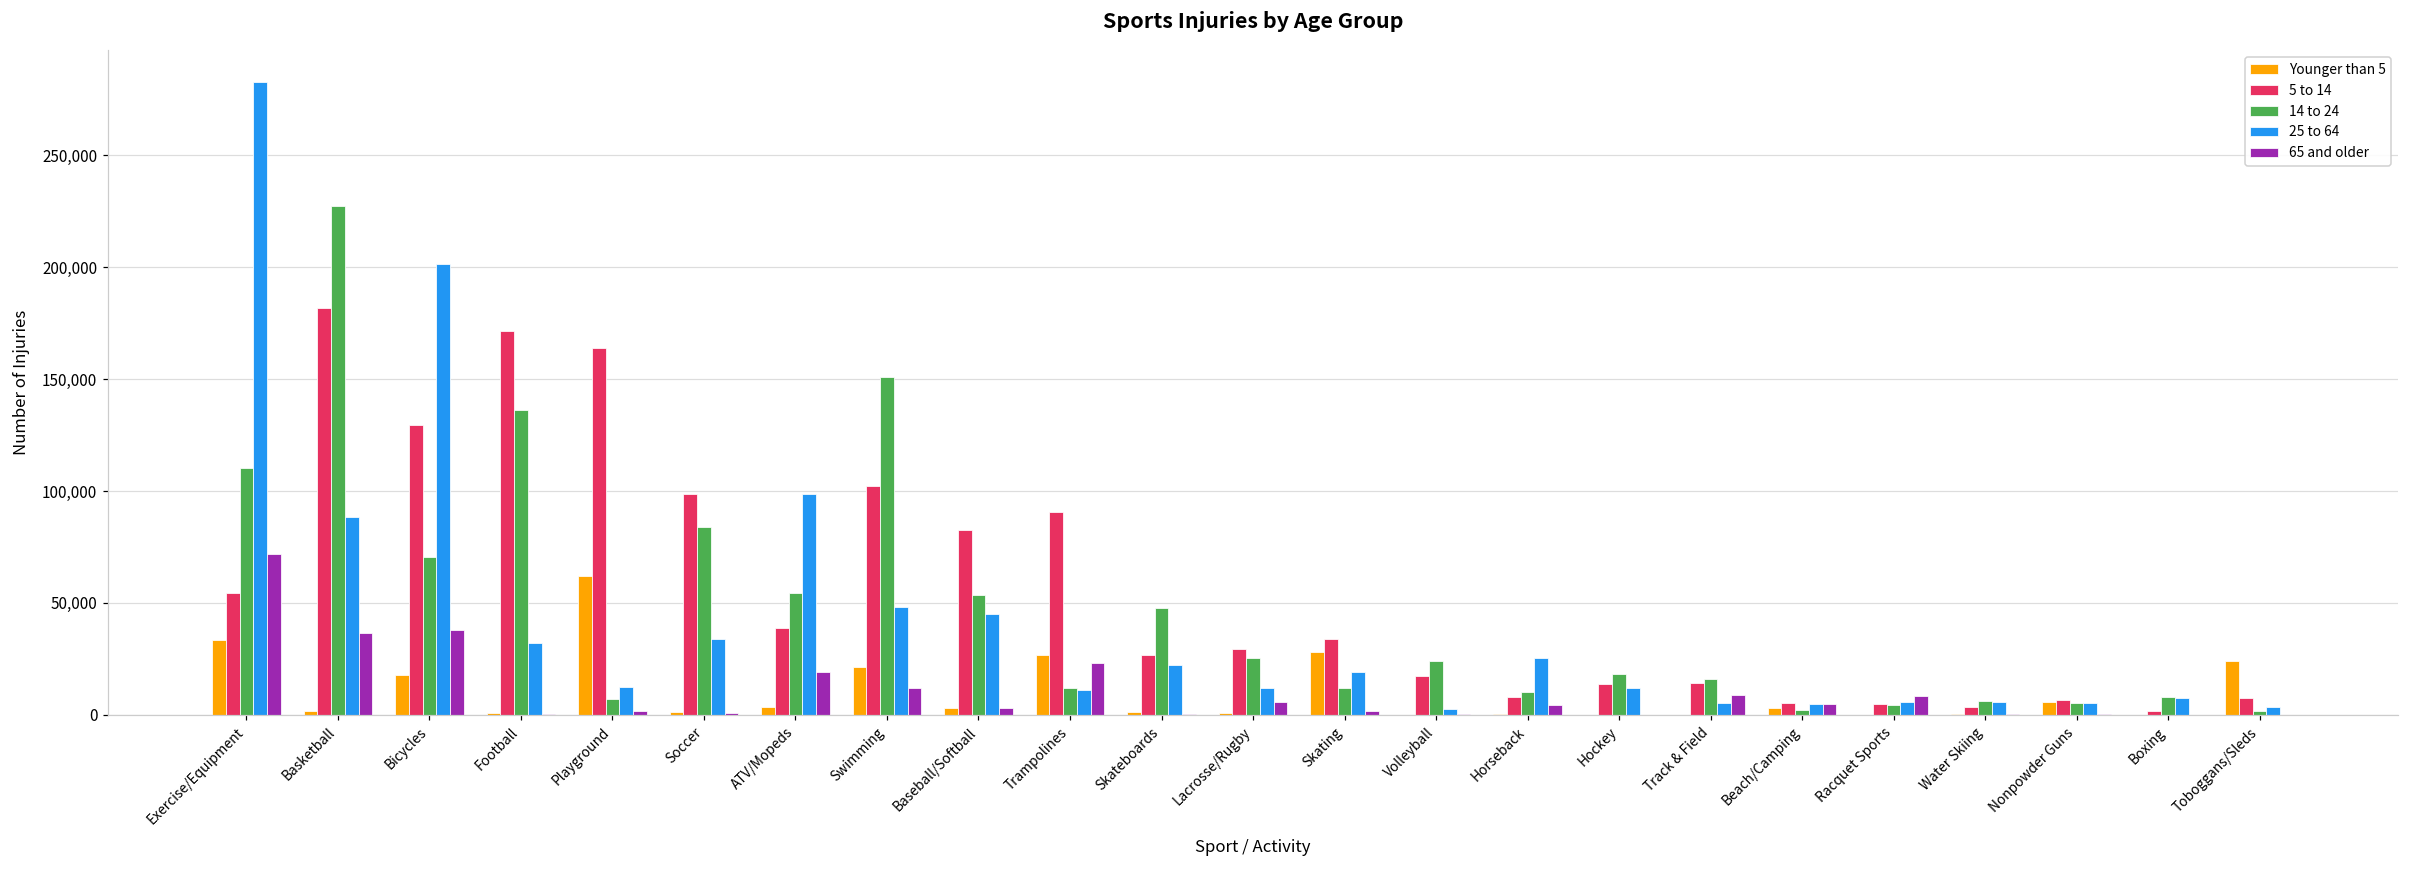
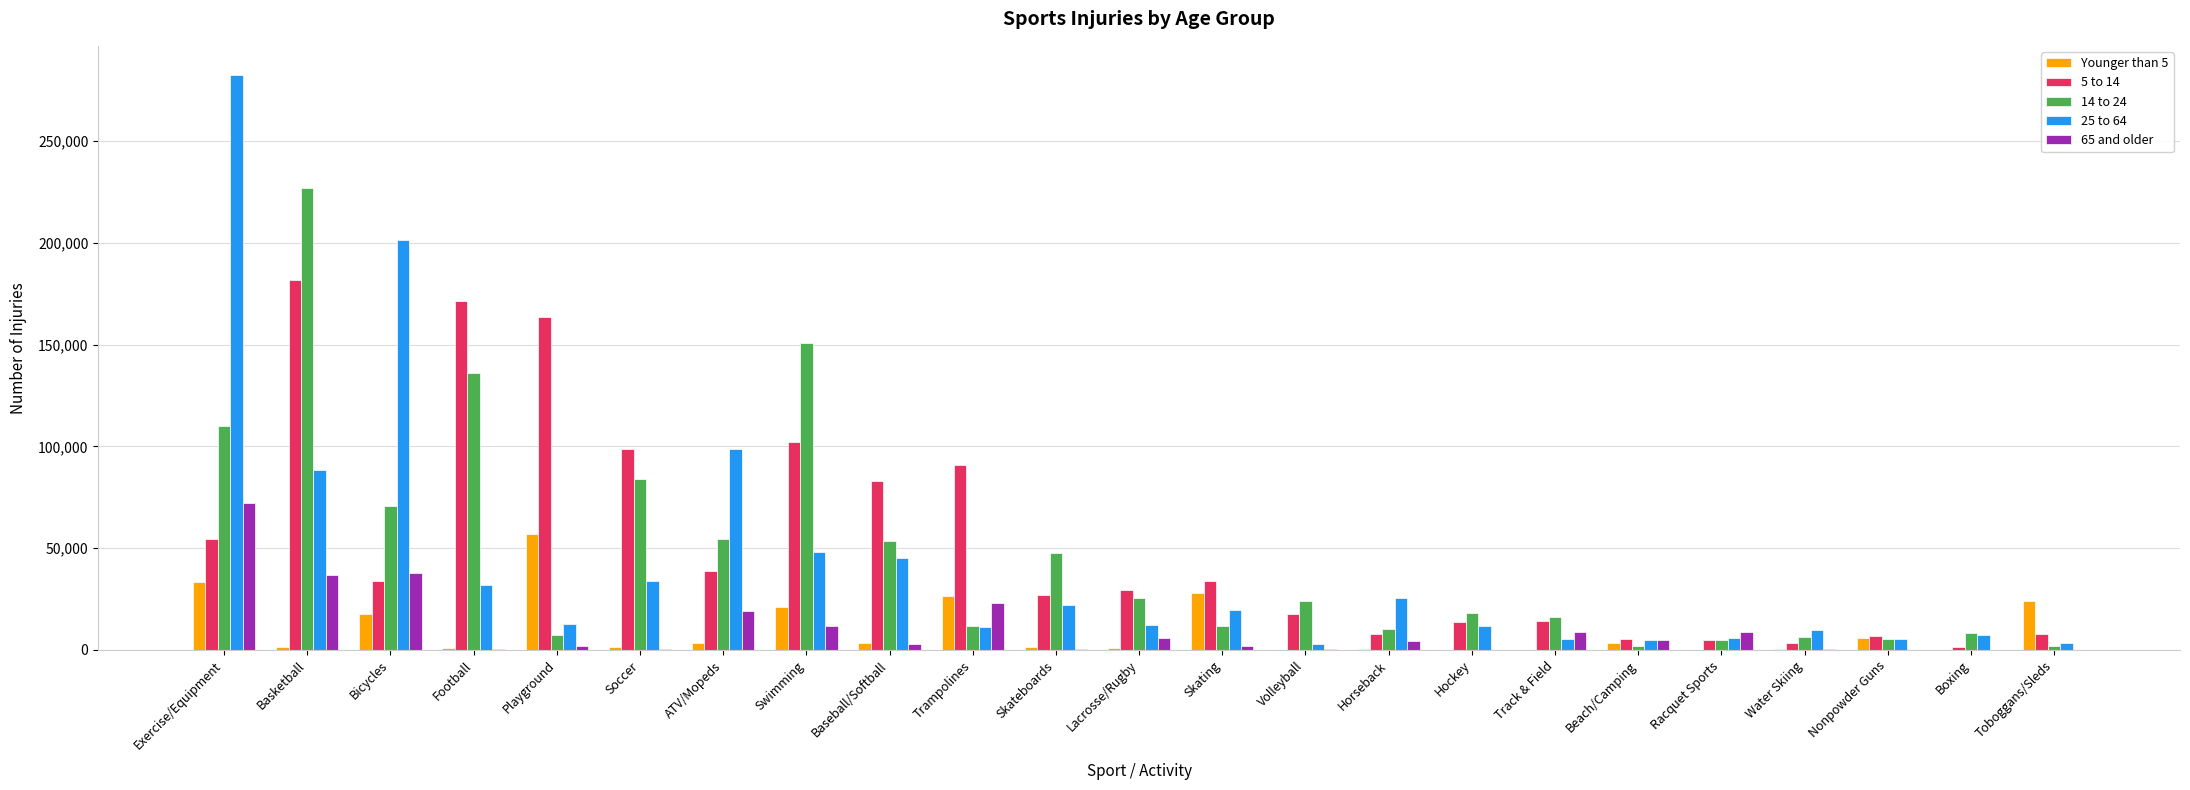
  {
    "Younger than 5": {
      "Exercise/Equipment": "33,000",
      "Basketball": "2,000",
      "Bicycles": "18,000",
-     "Playground": "62,000",
+     "Playground": "57,000",
      "Soccer": "1,000",
      "ATV/Mopeds": "4,000",
      "Swimming": "21,000",
      "Baseball/Softball": "3,000",
      "Trampolines": "27,000",
      "Skateboards": "1,000",
      "Skating": "28,000",
      "Beach/Camping": "3,000",
      "Nonpowder Guns": "6,000",
      "Toboggans/Sleds": "24,000"
    },
    "5 to 14": {
      "Exercise/Equipment": "54,000",
      "Basketball": "182,000",
-     "Bicycles": "130,000",
+     "Bicycles": "34,000",
      "Football": "172,000",
      "Playground": "164,000",
      "Soccer": "99,000",
      "ATV/Mopeds": "39,000",
      "Swimming": "102,000",
      "Baseball/Softball": "83,000",
      "Trampolines": "91,000",
      "Skateboards": "27,000",
      "Lacrosse/Rugby": "30,000",
      "Skating": "34,000",
      "Volleyball": "18,000",
      "Horseback": "8,000",
      "Hockey": "14,000",
      "Track & Field": "14,000",
      "Beach/Camping": "5,000",
      "Racquet Sports": "5,000",
      "Water Skiing": "4,000",
      "Nonpowder Guns": "7,000",
      "Boxing": "2,000",
      "Toboggans/Sleds": "8,000"
    },
    "14 to 24": {
      "Exercise/Equipment": "110,000",
      "Basketball": "227,000",
      "Bicycles": "70,000",
      "Football": "136,000",
      "Playground": "7,000",
      "Soccer": "84,000",
      "ATV/Mopeds": "54,000",
      "Swimming": "151,000",
      "Baseball/Softball": "54,000",
      "Trampolines": "12,000",
      "Skateboards": "48,000",
      "Lacrosse/Rugby": "26,000",
      "Skating": "12,000",
      "Volleyball": "24,000",
      "Horseback": "10,000",
      "Hockey": "18,000",
      "Track & Field": "16,000",
      "Beach/Camping": "2,000",
      "Racquet Sports": "5,000",
      "Water Skiing": "6,000",
      "Nonpowder Guns": "5,000",
      "Boxing": "8,000",
      "Toboggans/Sleds": "2,000"
    },
    "25 to 64": {
      "Exercise/Equipment": "283,000",
      "Basketball": "89,000",
      "Bicycles": "202,000",
      "Football": "32,000",
      "Playground": "13,000",
      "Soccer": "34,000",
      "ATV/Mopeds": "99,000",
      "Swimming": "48,000",
      "Baseball/Softball": "45,000",
      "Trampolines": "11,000",
      "Skateboards": "22,000",
      "Lacrosse/Rugby": "12,000",
      "Skating": "19,000",
      "Volleyball": "3,000",
      "Horseback": "26,000",
      "Hockey": "12,000",
      "Track & Field": "5,000",
      "Beach/Camping": "5,000",
      "Racquet Sports": "6,000",
-     "Water Skiing": "6,000",
+     "Water Skiing": "10,000",
      "Nonpowder Guns": "5,000",
      "Boxing": "7,000",
      "Toboggans/Sleds": "3,000"
    },
    "65 and older": {
      "Exercise/Equipment": "72,000",
      "Basketball": "37,000",
      "Bicycles": "38,000",
      "Playground": "2,000",
      "ATV/Mopeds": "19,000",
      "Swimming": "12,000",
      "Baseball/Softball": "3,000",
      "Trampolines": "23,000",
      "Lacrosse/Rugby": "6,000",
      "Skating": "2,000",
      "Horseback": "4,000",
      "Track & Field": "9,000",
      "Beach/Camping": "5,000",
      "Racquet Sports": "9,000"
    }
  }
